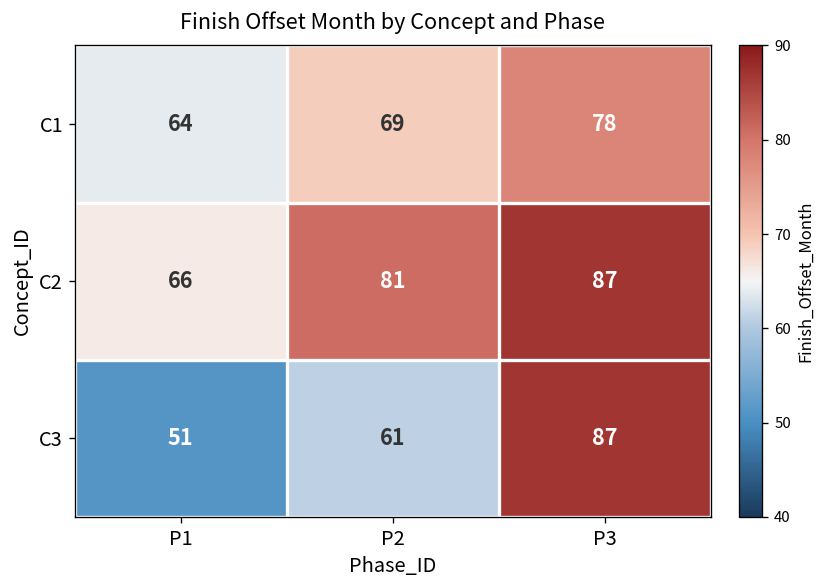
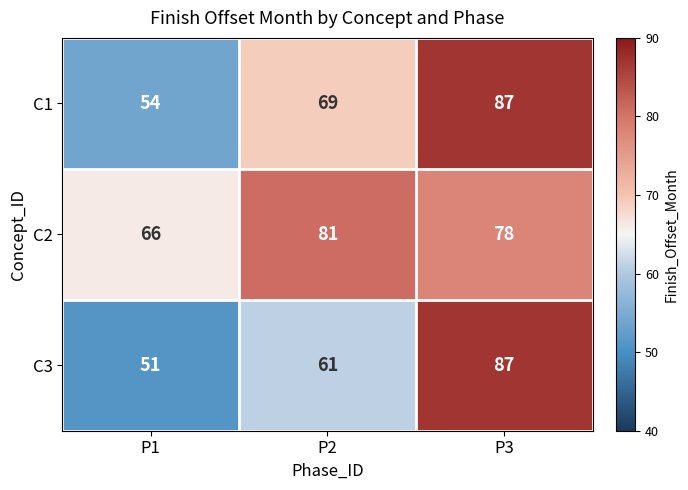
  {
    "C1": {
-     "P1": 64,
+     "P1": 54,
      "P2": 69,
-     "P3": 78
+     "P3": 87
    },
    "C2": {
      "P1": 66,
      "P2": 81,
-     "P3": 87
+     "P3": 78
    },
    "C3": {
      "P1": 51,
      "P2": 61,
      "P3": 87
    }
  }
